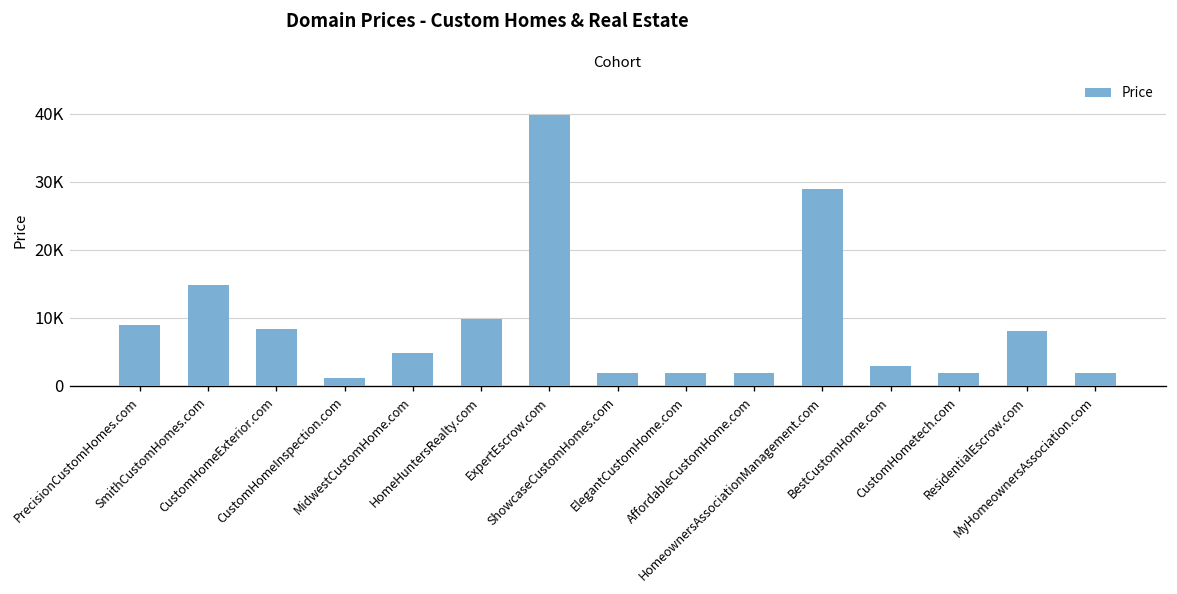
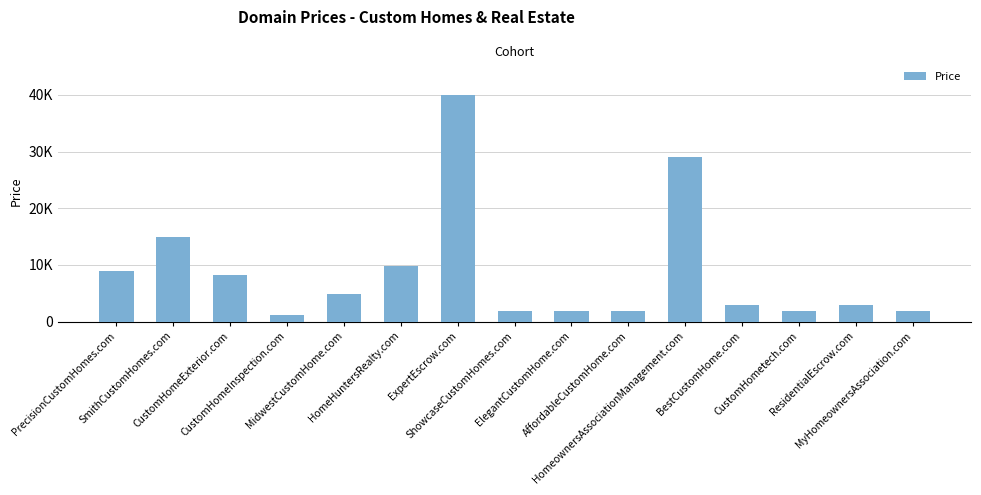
  {
    "PrecisionCustomHomes.com": 9000,
    "SmithCustomHomes.com": 15000,
    "CustomHomeExterior.com": 8000,
    "CustomHomeInspection.com": 1000,
    "MidwestCustomHome.com": 5000,
    "HomeHuntersRealty.com": 10000,
    "ExpertEscrow.com": 40000,
    "ShowcaseCustomHomes.com": 2000,
    "ElegantCustomHome.com": 2000,
    "AffordableCustomHome.com": 2000,
    "HomeownersAssociationManagement.com": 29000,
    "BestCustomHome.com": 3000,
    "CustomHometech.com": 2000,
-   "ResidentialEscrow.com": 8000,
+   "ResidentialEscrow.com": 3000,
    "MyHomeownersAssociation.com": 2000
  }
